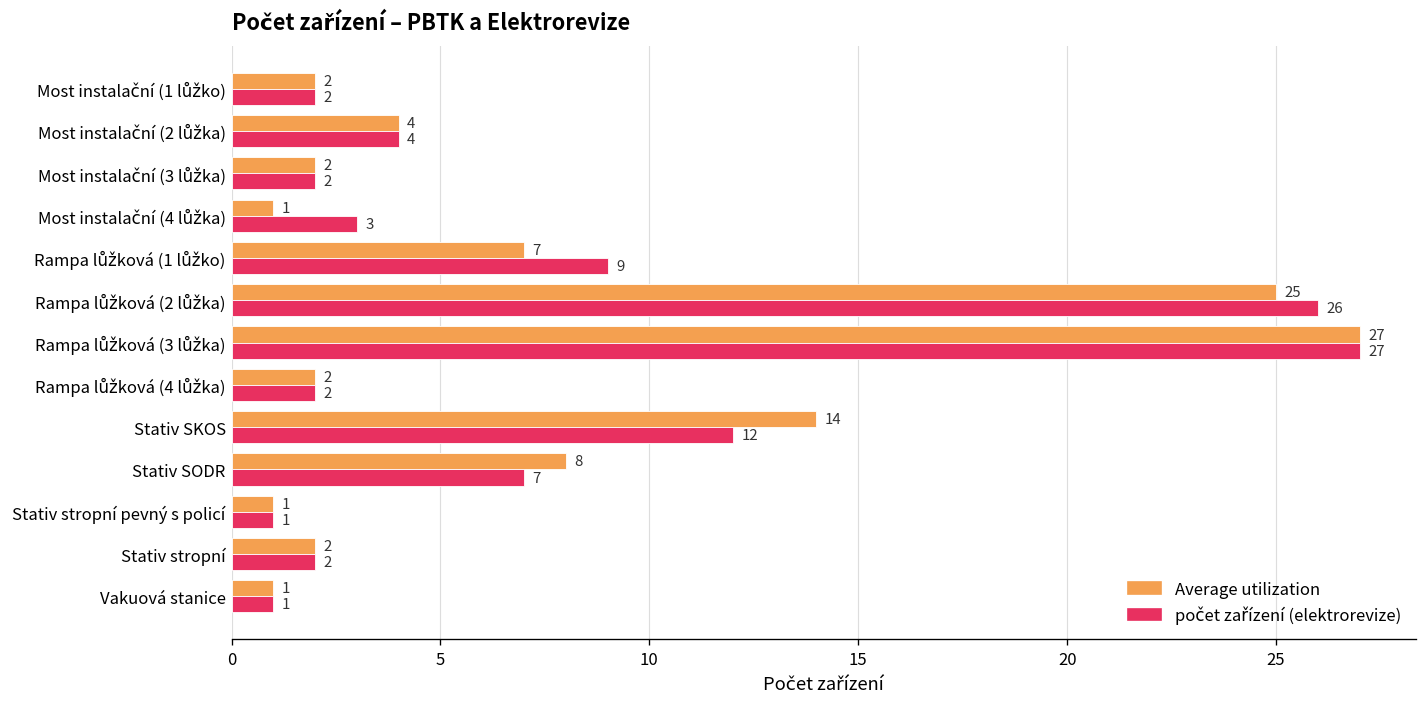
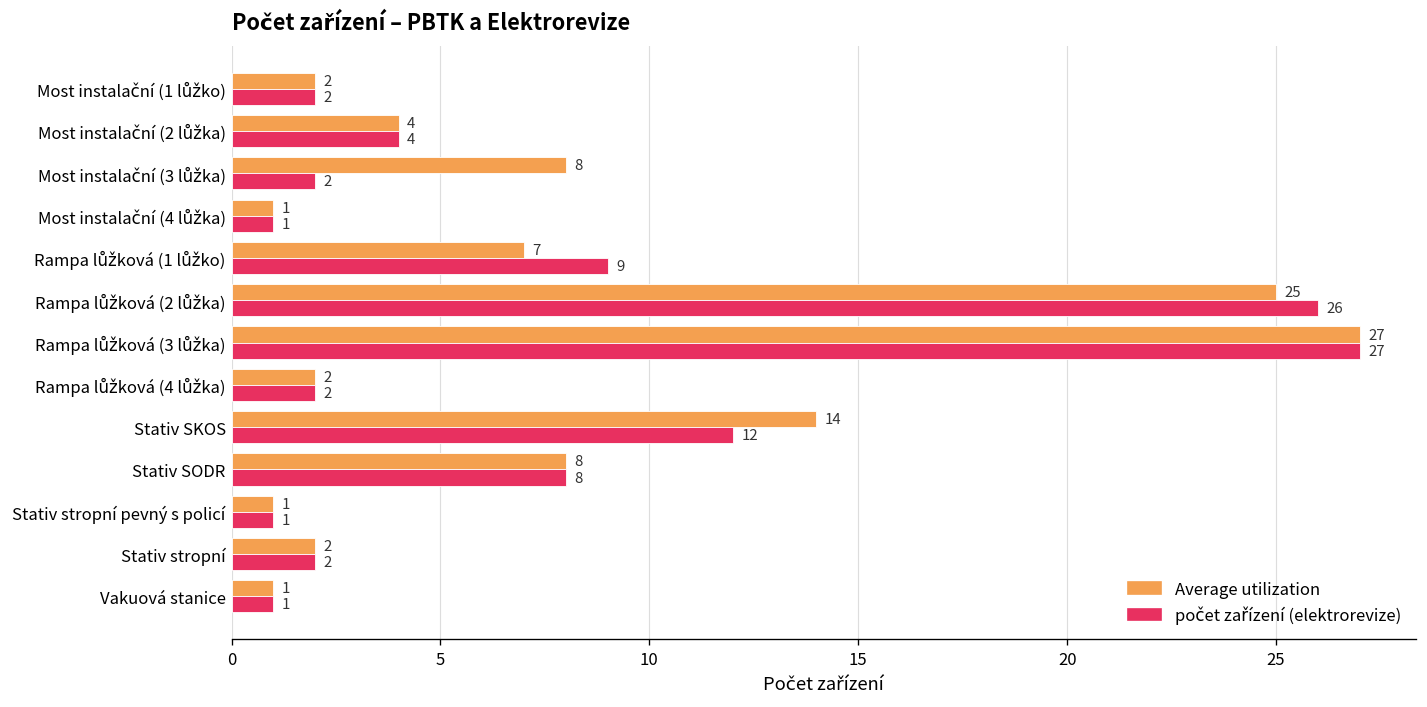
  {
    "Average utilization": {
      "Most instalační (1 lůžko)": 2,
      "Most instalační (2 lůžka)": 4,
-     "Most instalační (3 lůžka)": 2,
+     "Most instalační (3 lůžka)": 8,
      "Most instalační (4 lůžka)": 1,
      "Rampa lůžková (1 lůžko)": 7,
      "Rampa lůžková (2 lůžka)": 25,
      "Rampa lůžková (3 lůžka)": 27,
      "Rampa lůžková (4 lůžka)": 2,
      "Stativ SKOS": 14,
      "Stativ SODR": 8,
      "Stativ stropní pevný s policí": 1,
      "Stativ stropní": 2,
      "Vakuová stanice": 1
    },
    "počet zařízení (elektrorevize)": {
      "Most instalační (1 lůžko)": 2,
      "Most instalační (2 lůžka)": 4,
      "Most instalační (3 lůžka)": 2,
-     "Most instalační (4 lůžka)": 3,
+     "Most instalační (4 lůžka)": 1,
      "Rampa lůžková (1 lůžko)": 9,
      "Rampa lůžková (2 lůžka)": 26,
      "Rampa lůžková (3 lůžka)": 27,
      "Rampa lůžková (4 lůžka)": 2,
      "Stativ SKOS": 12,
-     "Stativ SODR": 7,
+     "Stativ SODR": 8,
      "Stativ stropní pevný s policí": 1,
      "Stativ stropní": 2,
      "Vakuová stanice": 1
    }
  }
